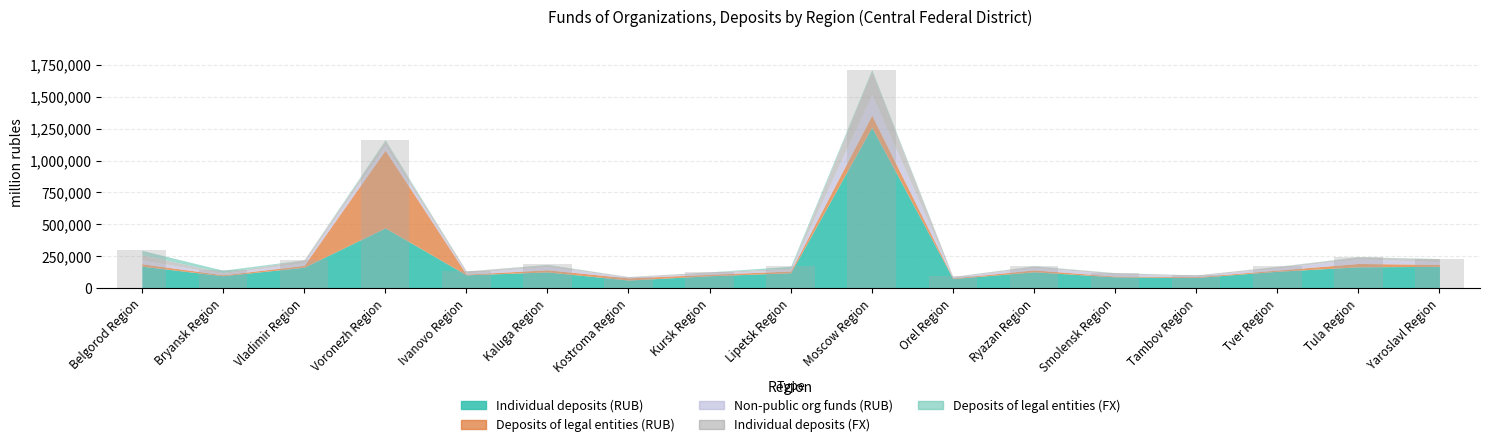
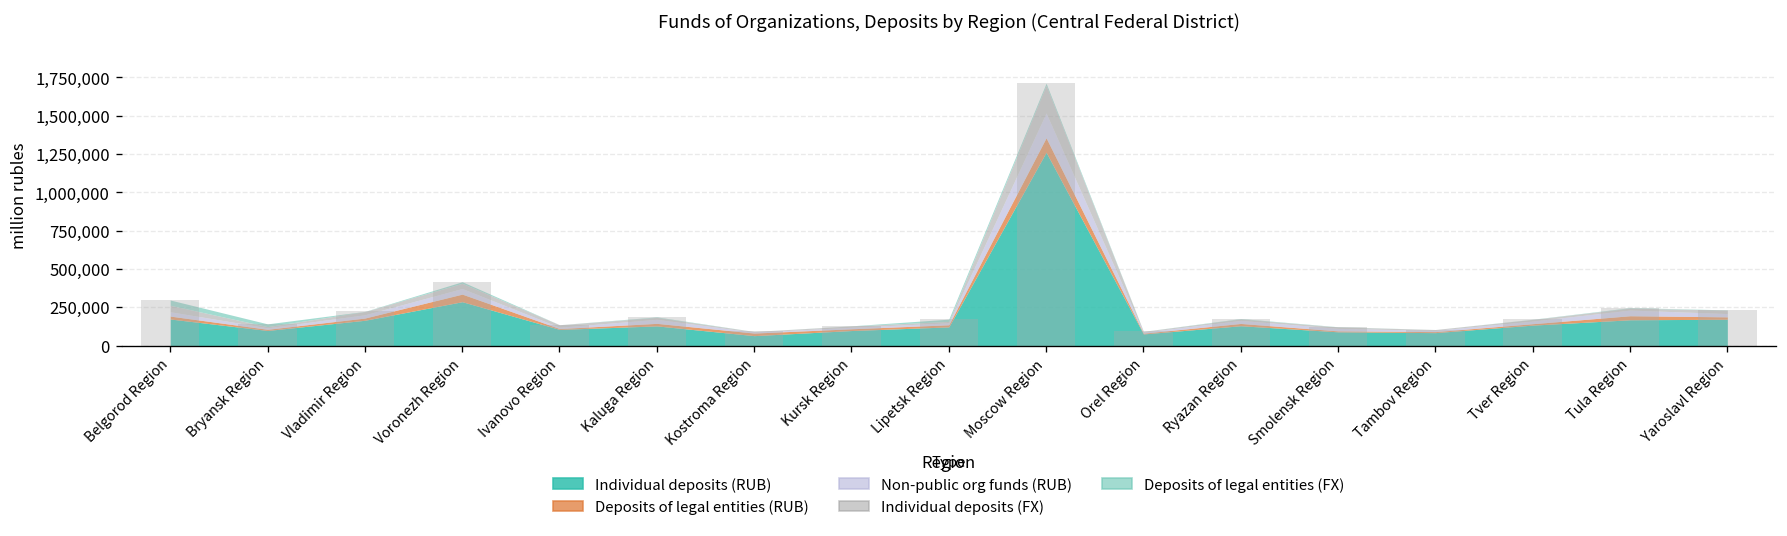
  {
    "Deposits of legal entities (FX)": {
      "Belgorod Region": "30,000",
      "Bryansk Region": "140,000",
      "Vladimir Region": "220,000",
      "Ivanovo Region": "140,000",
      "Kaluga Region": "190,000",
      "Kostroma Region": "90,000",
      "Kursk Region": "130,000",
      "Lipetsk Region": "170,000",
      "Moscow Region": "1,710,000",
      "Orel Region": "90,000",
      "Ryazan Region": "180,000",
      "Smolensk Region": "120,000",
      "Tambov Region": "100,000",
      "Tver Region": "170,000",
      "Tula Region": "250,000",
      "Yaroslavl Region": "230,000"
    },
    "Individual deposits (RUB)": {
-     "Voronezh Region": "470,000",
+     "Voronezh Region": "290,000",
      "Moscow Region": "1,260,000",
      "Tula Region": "170,000"
    },
    "Deposits of legal entities (RUB)": {
-     "Voronezh Region": "610,000",
+     "Voronezh Region": "50,000",
      "Moscow Region": "90,000",
      "Tula Region": "30,000"
    }
  }
